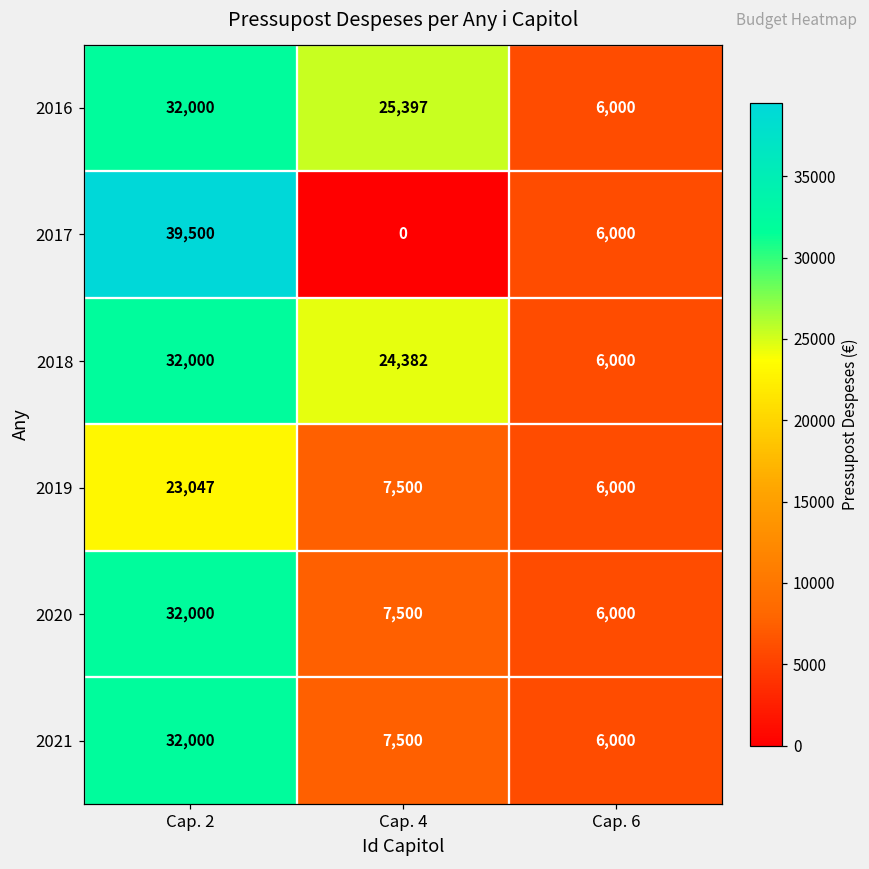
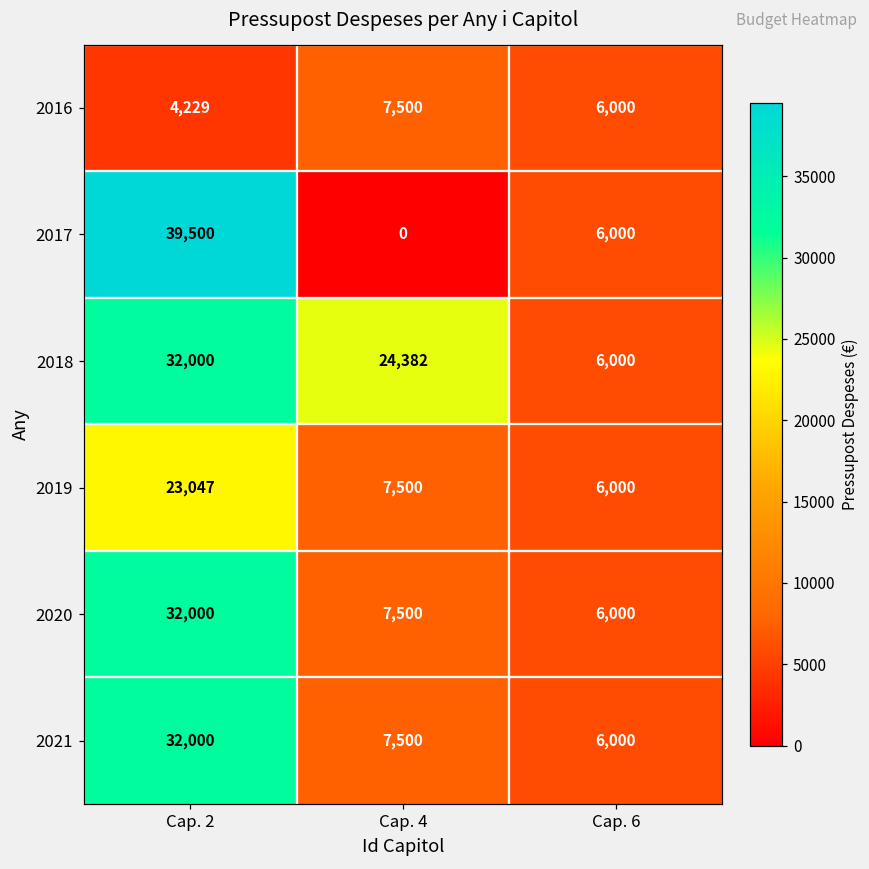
  {
    "2016": {
-     "Cap. 2": "32,000",
-     "Cap. 4": "25,397",
+     "Cap. 2": "4,229",
+     "Cap. 4": "7,500",
      "Cap. 6": "6,000"
    },
    "2017": {
      "Cap. 2": "39,500",
      "Cap. 4": "0",
      "Cap. 6": "6,000"
    },
    "2018": {
      "Cap. 2": "32,000",
      "Cap. 4": "24,382",
      "Cap. 6": "6,000"
    },
    "2019": {
      "Cap. 2": "23,047",
      "Cap. 4": "7,500",
      "Cap. 6": "6,000"
    },
    "2020": {
      "Cap. 2": "32,000",
      "Cap. 4": "7,500",
      "Cap. 6": "6,000"
    },
    "2021": {
      "Cap. 2": "32,000",
      "Cap. 4": "7,500",
      "Cap. 6": "6,000"
    }
  }
